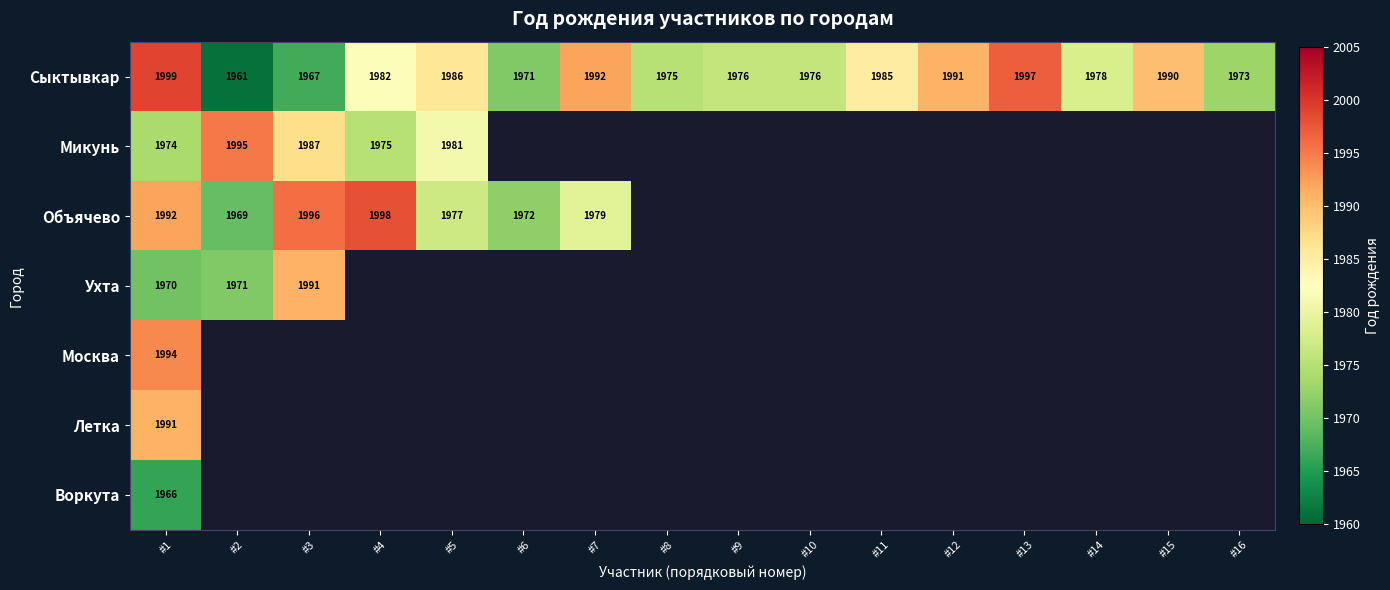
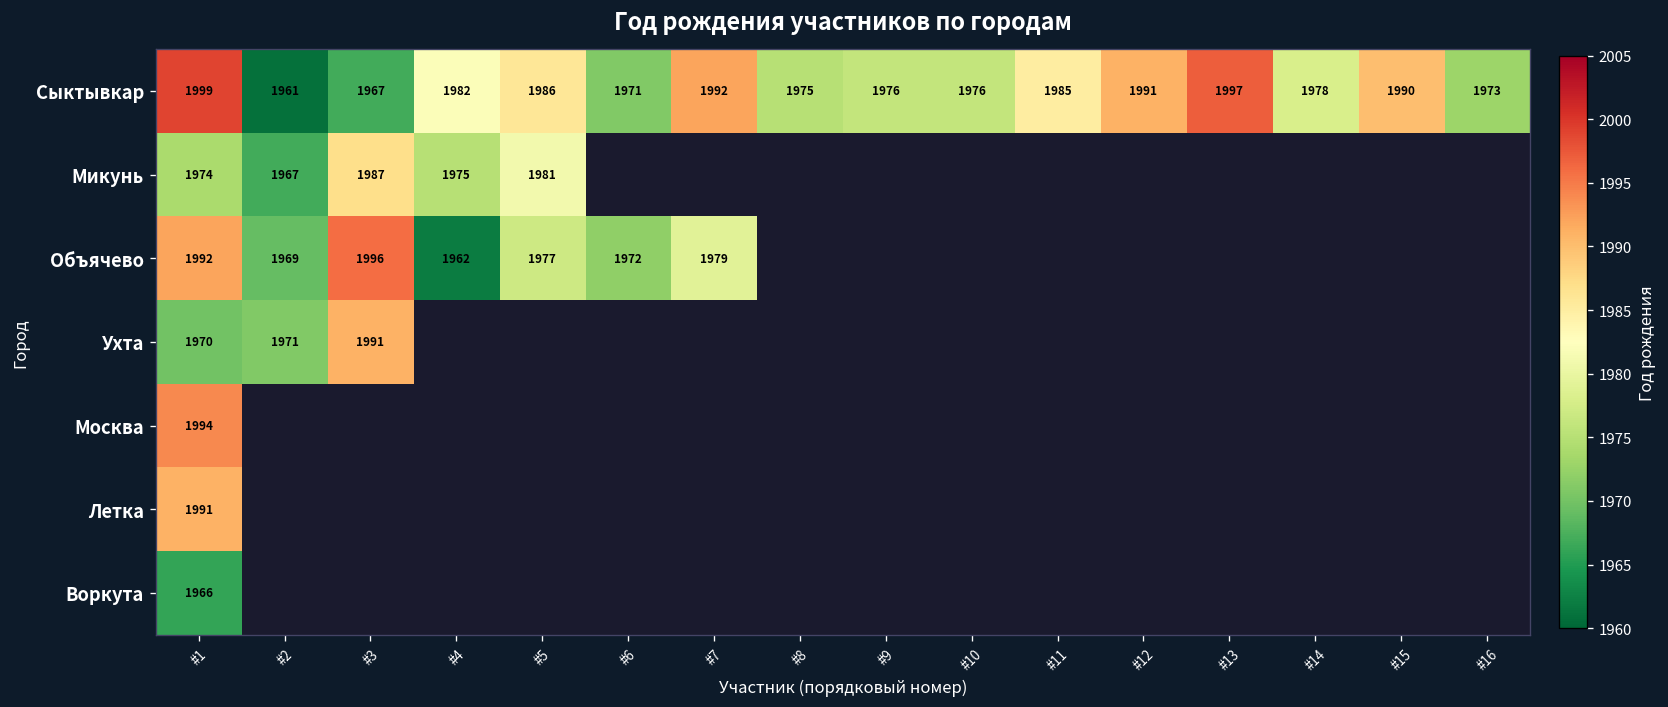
  {
    "Сыктывкар": {
      "#1": 1999,
      "#2": 1961,
      "#3": 1967,
      "#4": 1982,
      "#5": 1986,
      "#6": 1971,
      "#7": 1992,
      "#8": 1975,
      "#9": 1976,
      "#10": 1976,
      "#11": 1985,
      "#12": 1991,
      "#13": 1997,
      "#14": 1978,
      "#15": 1990,
      "#16": 1973
    },
    "Микунь": {
      "#1": 1974,
-     "#2": 1995,
+     "#2": 1967,
      "#3": 1987,
      "#4": 1975,
      "#5": 1981
    },
    "Объячево": {
      "#1": 1992,
      "#2": 1969,
      "#3": 1996,
-     "#4": 1998,
+     "#4": 1962,
      "#5": 1977,
      "#6": 1972,
      "#7": 1979
    },
    "Ухта": {
      "#1": 1970,
      "#2": 1971,
      "#3": 1991
    },
    "Москва": {
      "#1": 1994
    },
    "Летка": {
      "#1": 1991
    },
    "Воркута": {
      "#1": 1966
    }
  }
